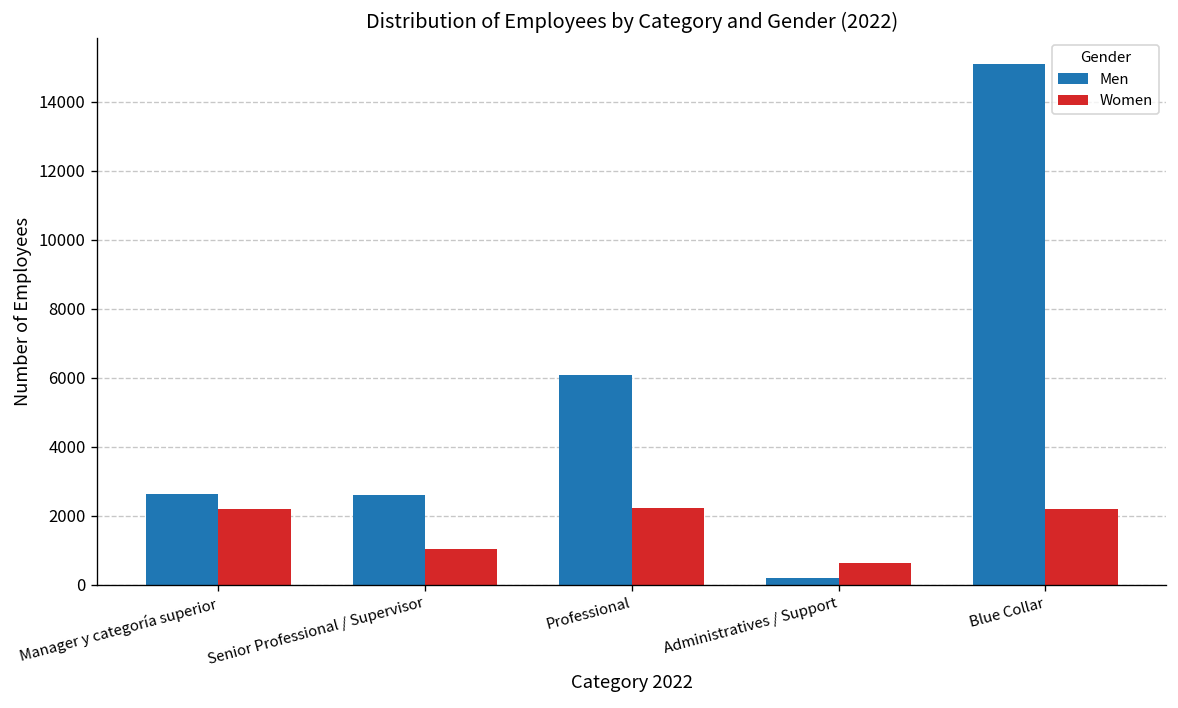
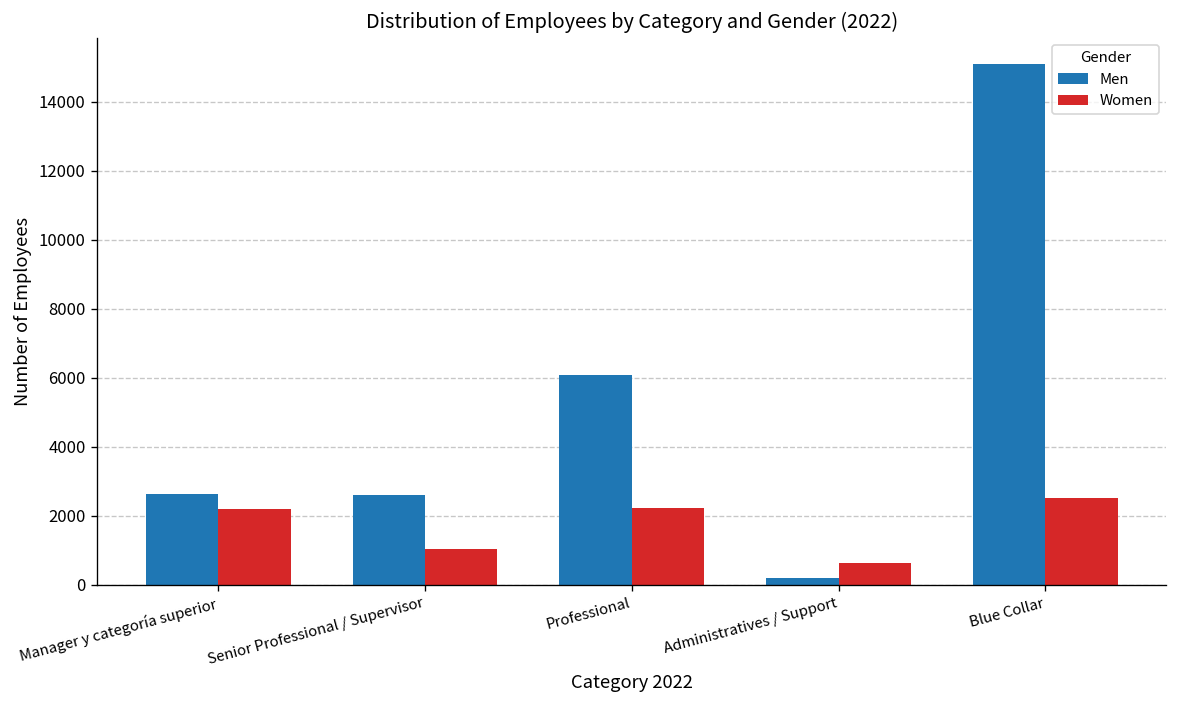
  {
    "Men": {
      "Manager y categoría superior": 2600,
      "Senior Professional / Supervisor": 2600,
      "Professional": 6100,
      "Administratives / Support": 200,
      "Blue Collar": 15100
    },
    "Women": {
      "Manager y categoría superior": 2200,
      "Senior Professional / Supervisor": 1000,
      "Professional": 2200,
      "Administratives / Support": 600,
-     "Blue Collar": 2200
+     "Blue Collar": 2500
    }
  }
